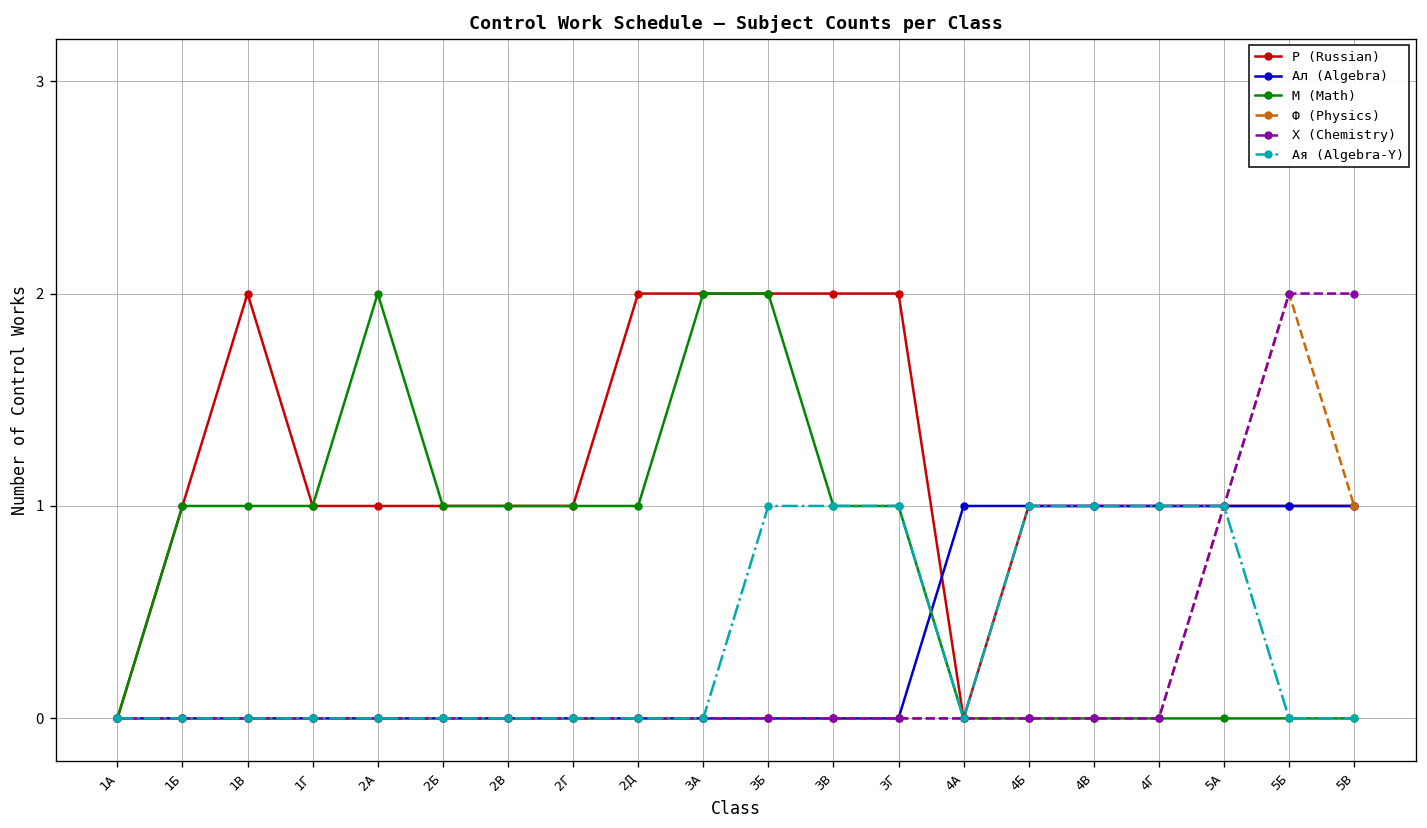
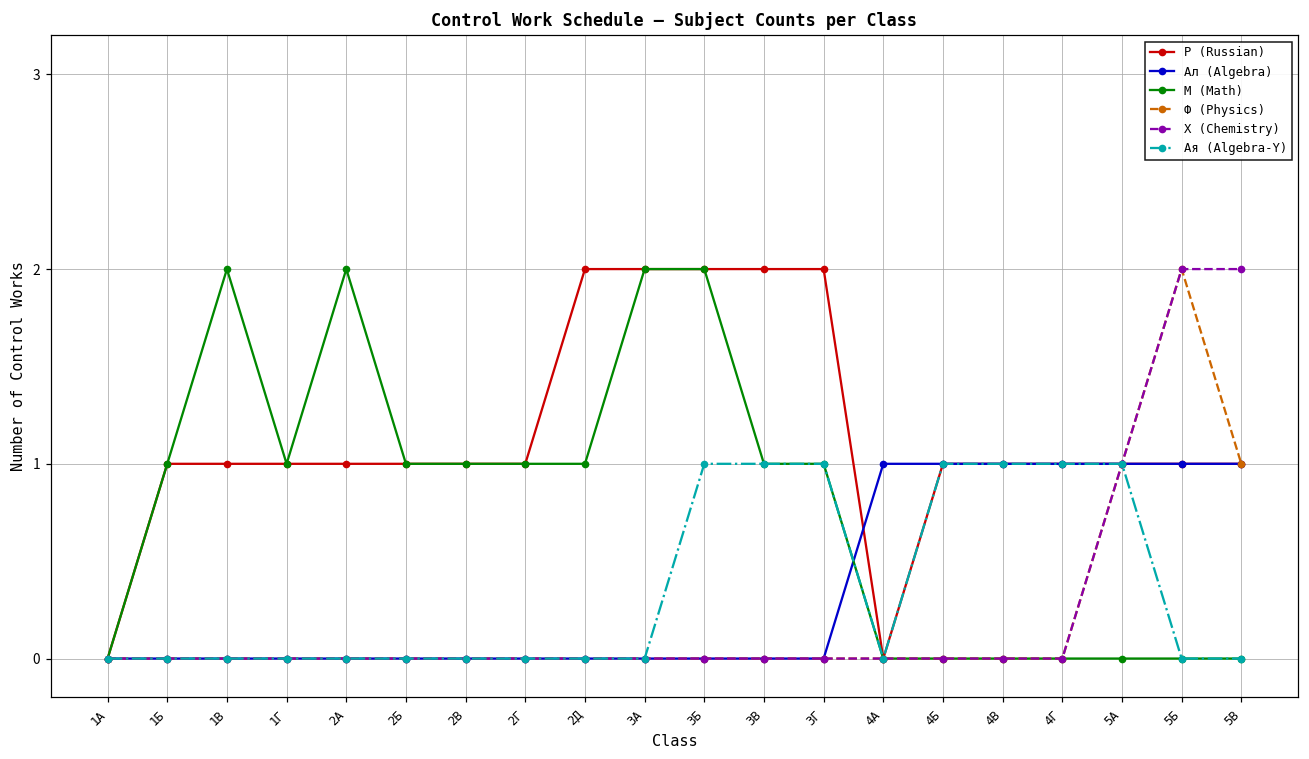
  {
    "Р (Russian)": {
-     "1В": 2,
+     "1В": 1,
      "2А": 1,
      "2Д": 2,
      "3В": 2,
      "3Г": 2
    },
    "Ал (Algebra)": {
      "4А": 1
    },
    "М (Math)": {
-     "1В": 1,
+     "1В": 2,
      "2А": 2,
      "2Д": 1,
      "5А": 0
    },
    "Х (Chemistry)": {
      "5В": 2
    },
    "Ая (Algebra-Y)": {
      "3Б": 1
    }
  }
